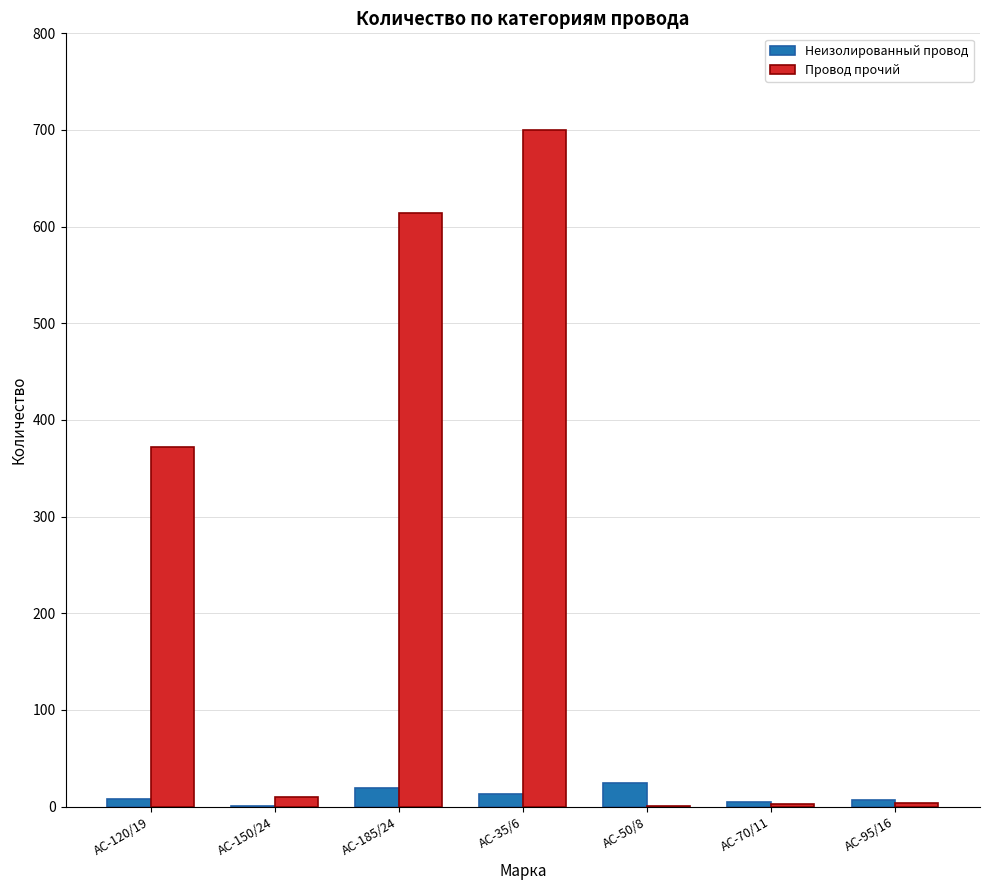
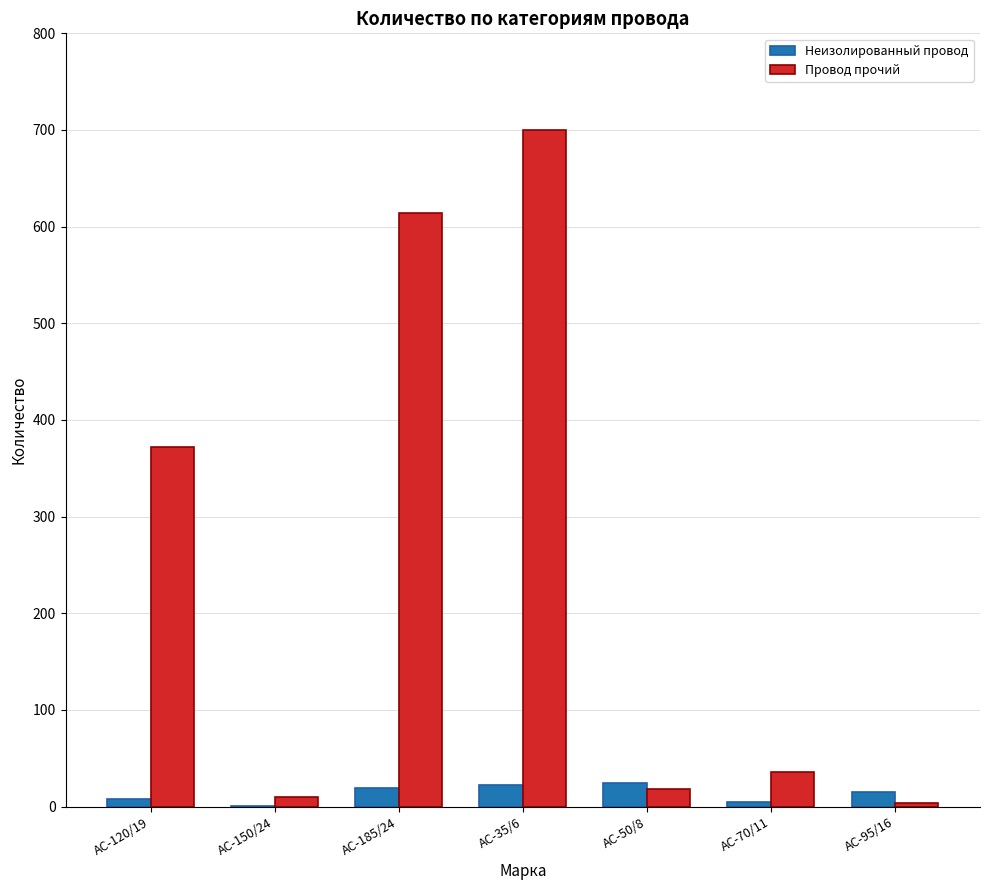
  {
    "Неизолированный провод": {
      "АС-120/19": 10,
      "АС-185/24": 20,
-     "АС-35/6": 10,
+     "АС-35/6": 20,
      "АС-50/8": 20,
      "АС-70/11": 10,
-     "АС-95/16": 10
+     "АС-95/16": 20
    },
    "Провод прочий": {
      "АС-120/19": 370,
      "АС-150/24": 10,
      "АС-185/24": 610,
      "АС-35/6": 700,
-     "АС-50/8": 0,
-     "АС-70/11": 0,
+     "АС-50/8": 20,
+     "АС-70/11": 40,
      "АС-95/16": 0
    }
  }
